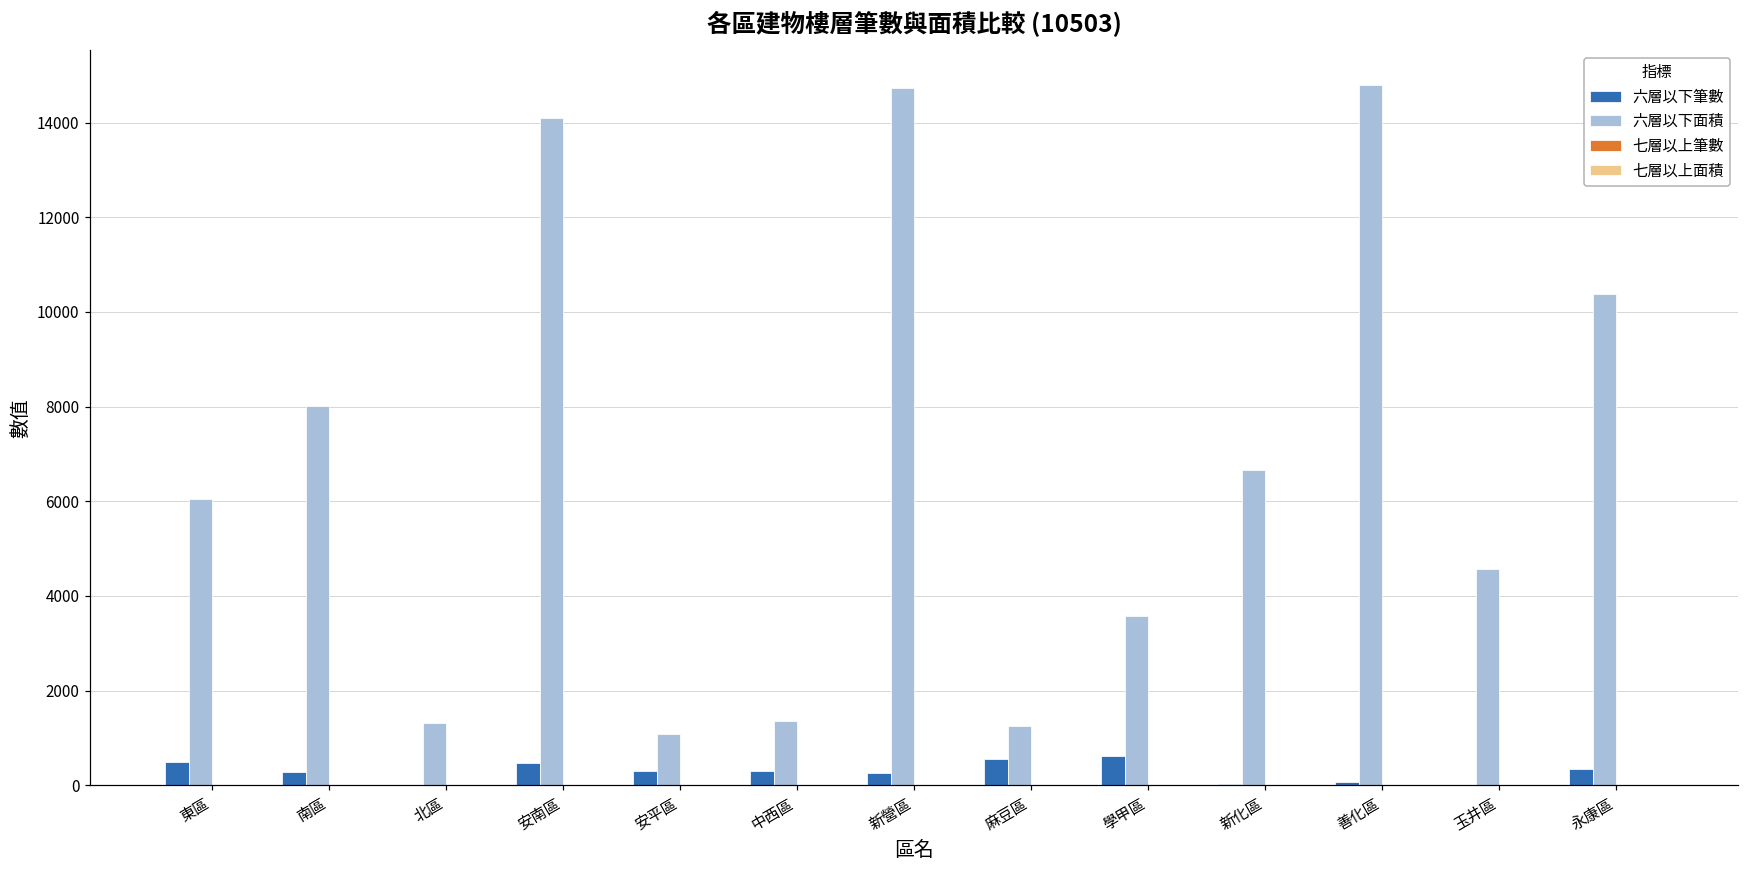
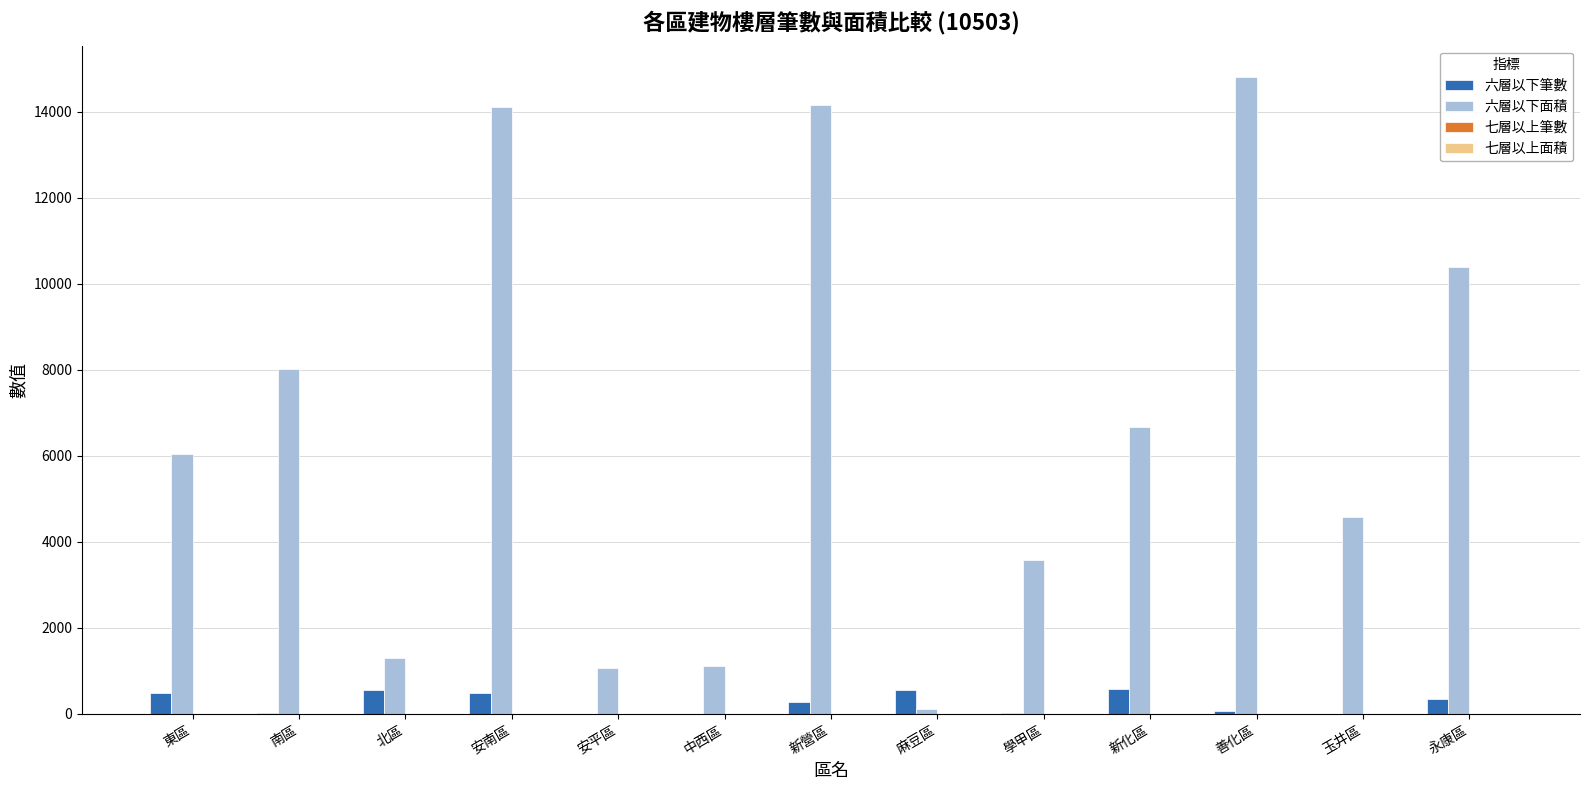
  {
    "六層以下筆數": {
      "東區": 500,
-     "南區": 300,
-     "北區": 0,
+     "南區": 0,
+     "北區": 600,
      "安南區": 500,
-     "安平區": 300,
-     "中西區": 300,
+     "安平區": 0,
+     "中西區": 0,
      "新營區": 300,
      "麻豆區": 600,
-     "學甲區": 600,
-     "新化區": 0,
+     "學甲區": 0,
+     "新化區": 600,
      "善化區": 100,
      "永康區": 300
    },
    "六層以下面積": {
      "東區": 6000,
      "南區": 8000,
      "北區": 1300,
      "安南區": 14100,
      "安平區": 1100,
-     "中西區": 1400,
-     "新營區": 14700,
-     "麻豆區": 1200,
+     "中西區": 1100,
+     "新營區": 14100,
+     "麻豆區": 100,
      "學甲區": 3600,
      "新化區": 6700,
      "善化區": 14800,
      "玉井區": 4600,
      "永康區": 10400
    },
    "七層以上筆數": {
      "東區": 0,
      "南區": 0,
      "北區": 0,
      "安南區": 0,
      "安平區": 0,
      "中西區": 0,
      "新營區": 0,
      "麻豆區": 0,
      "學甲區": 0,
      "新化區": 0,
      "善化區": 0,
      "玉井區": 0,
      "永康區": 0
    },
    "七層以上面積": {
      "東區": 0,
      "南區": 0,
      "北區": 0,
      "安南區": 0,
      "安平區": 0,
      "中西區": 0,
      "新營區": 0,
      "麻豆區": 0,
      "學甲區": 0,
      "新化區": 0,
      "善化區": 0,
      "玉井區": 0,
      "永康區": 0
    }
  }
